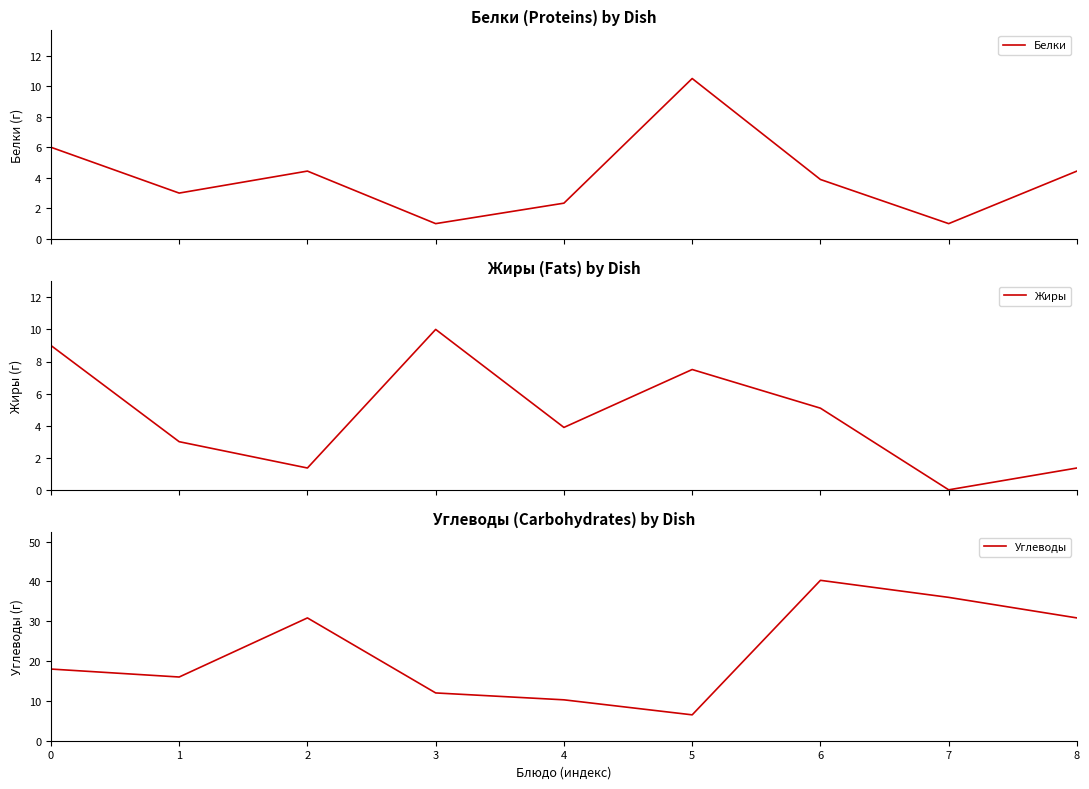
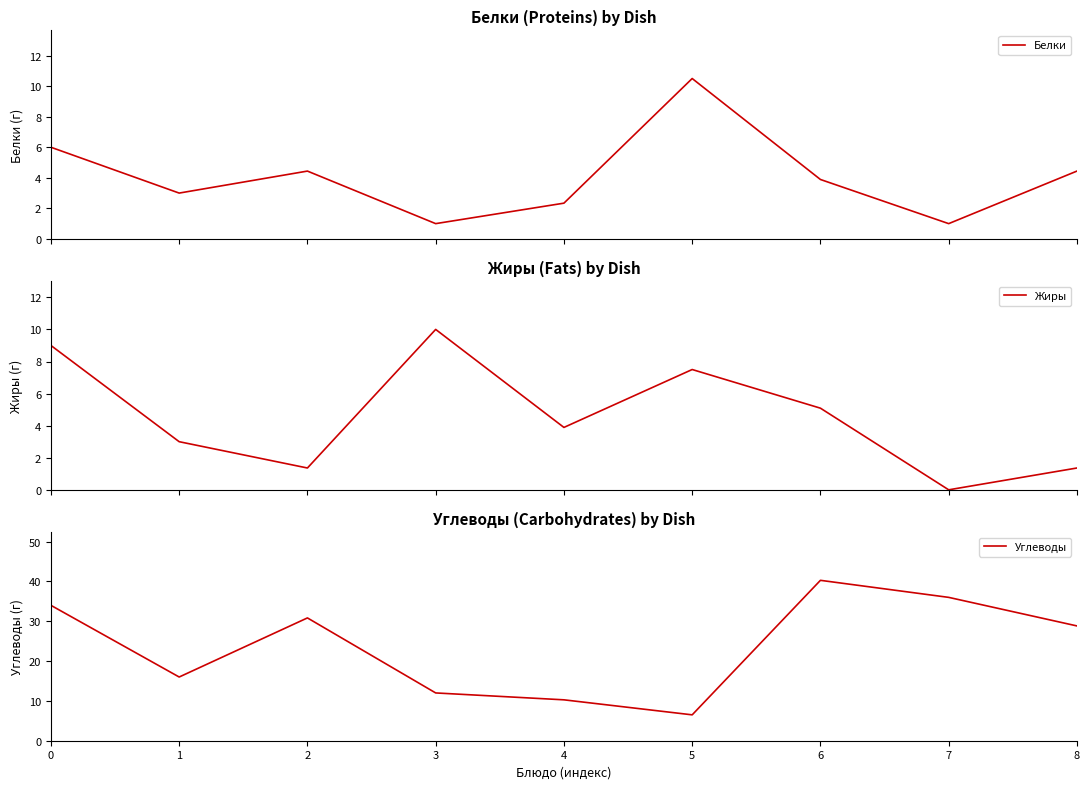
  {
    "Углеводы (Carbohydrates) by Dish": {
-     "0": 18,
+     "0": 34,
      "1": 16,
      "2": 31,
      "3": 12,
      "4": 10,
      "5": 7,
      "6": 40,
      "7": 36,
-     "8": 31
+     "8": 29
    }
  }
